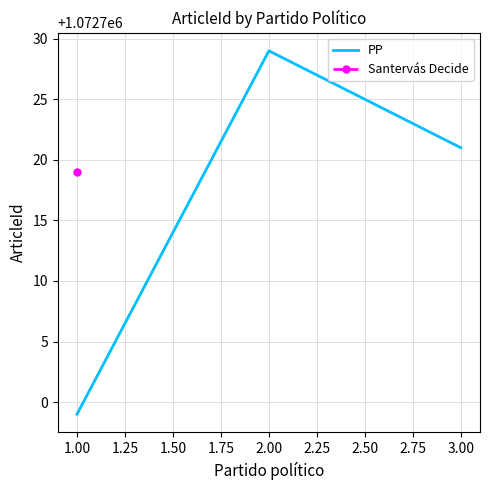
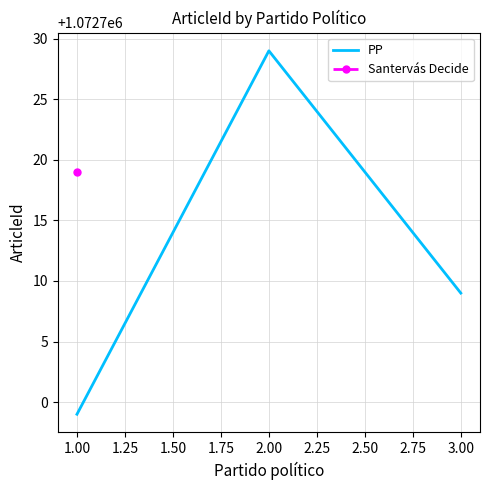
  {
    "PP": {
      "1.00": 1072699,
      "2.00": 1072729,
-     "3.00": 1072721
+     "3.00": 1072709
    },
    "Santervás Decide": {
      "1.00": 1072719
    }
  }
